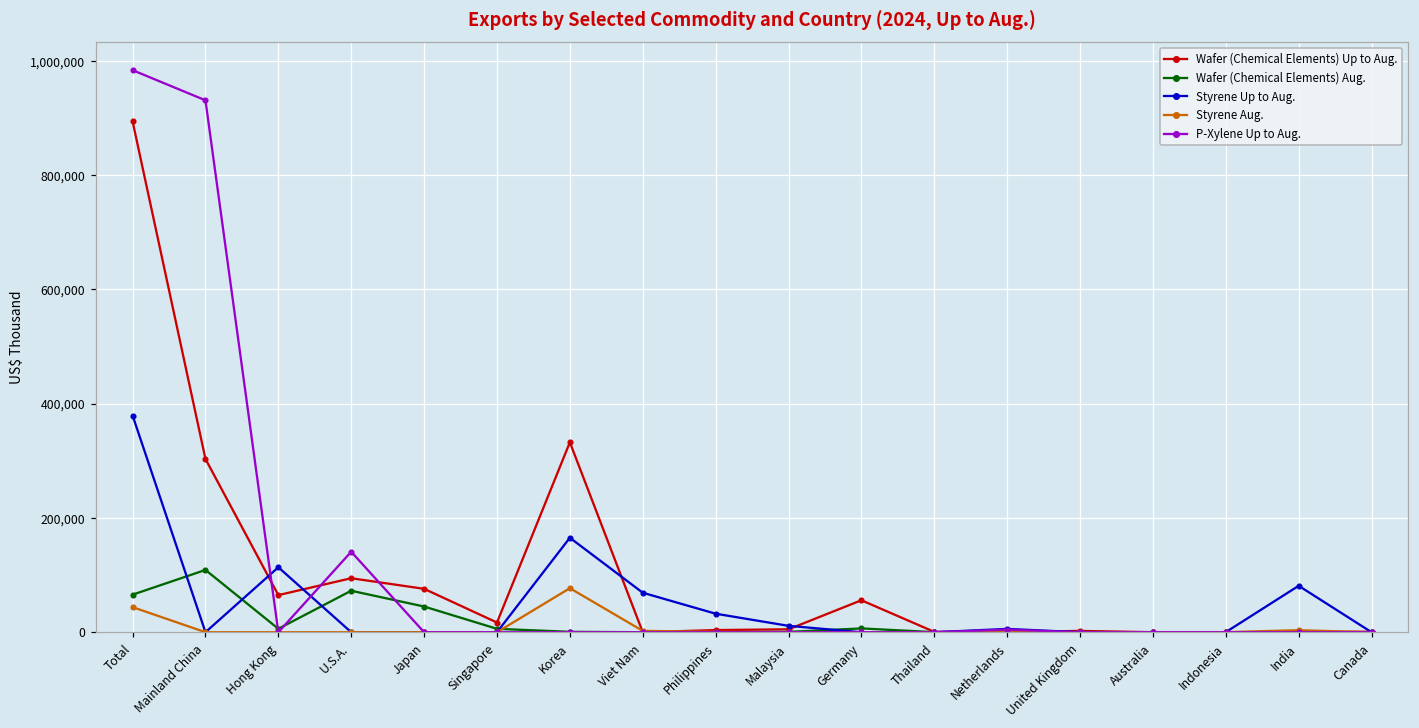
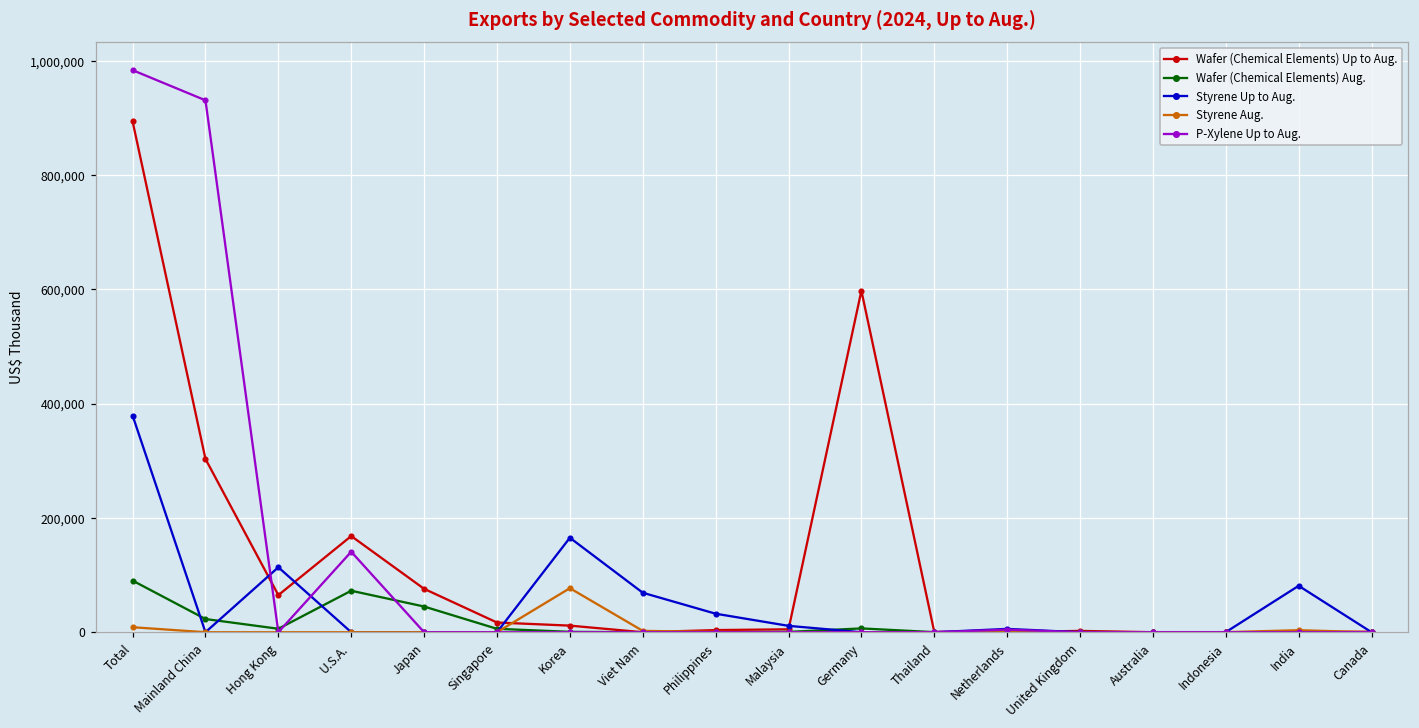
  {
    "Wafer (Chemical Elements) Up to Aug.": {
      "Total": "890,000",
      "Mainland China": "300,000",
      "Hong Kong": "60,000",
-     "U.S.A.": "90,000",
+     "U.S.A.": "170,000",
      "Japan": "80,000",
      "Singapore": "20,000",
-     "Korea": "330,000",
-     "Germany": "60,000"
+     "Korea": "10,000",
+     "Germany": "600,000"
    },
    "Wafer (Chemical Elements) Aug.": {
-     "Total": "70,000",
-     "Mainland China": "110,000",
+     "Total": "90,000",
+     "Mainland China": "20,000",
      "Hong Kong": "10,000",
      "U.S.A.": "70,000",
      "Japan": "40,000",
      "Singapore": "10,000",
      "Germany": "10,000"
    },
    "Styrene Up to Aug.": {
      "Total": "380,000",
      "Hong Kong": "110,000",
      "Korea": "170,000",
      "Viet Nam": "70,000",
      "Philippines": "30,000",
      "Malaysia": "10,000",
      "India": "80,000"
    },
    "Styrene Aug.": {
-     "Total": "40,000",
+     "Total": "10,000",
      "Korea": "80,000"
    },
    "P-Xylene Up to Aug.": {
      "Total": "980,000",
      "Mainland China": "930,000",
      "U.S.A.": "140,000"
    }
  }
